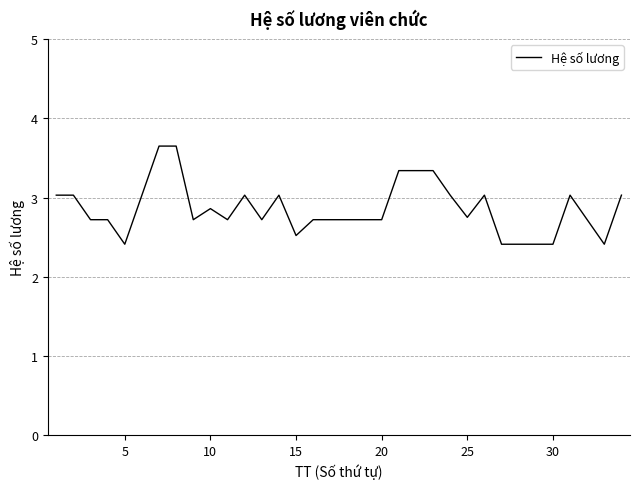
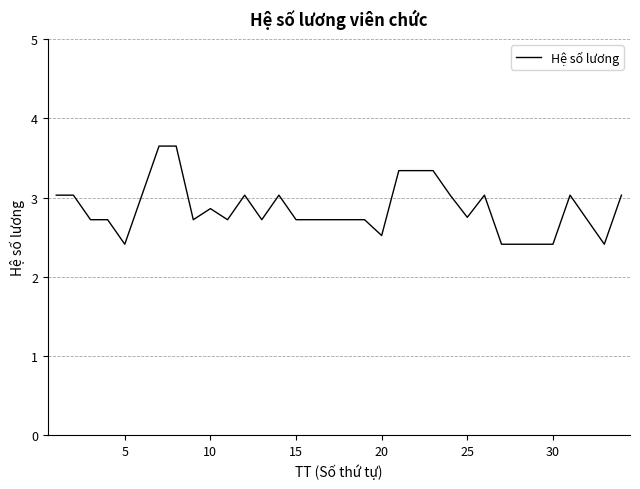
  {
    "5": 2.4,
    "10": 2.9,
-   "15": 2.5,
-   "20": 2.7,
+   "15": 2.7,
+   "20": 2.5,
    "25": 2.8,
    "30": 2.4
  }
